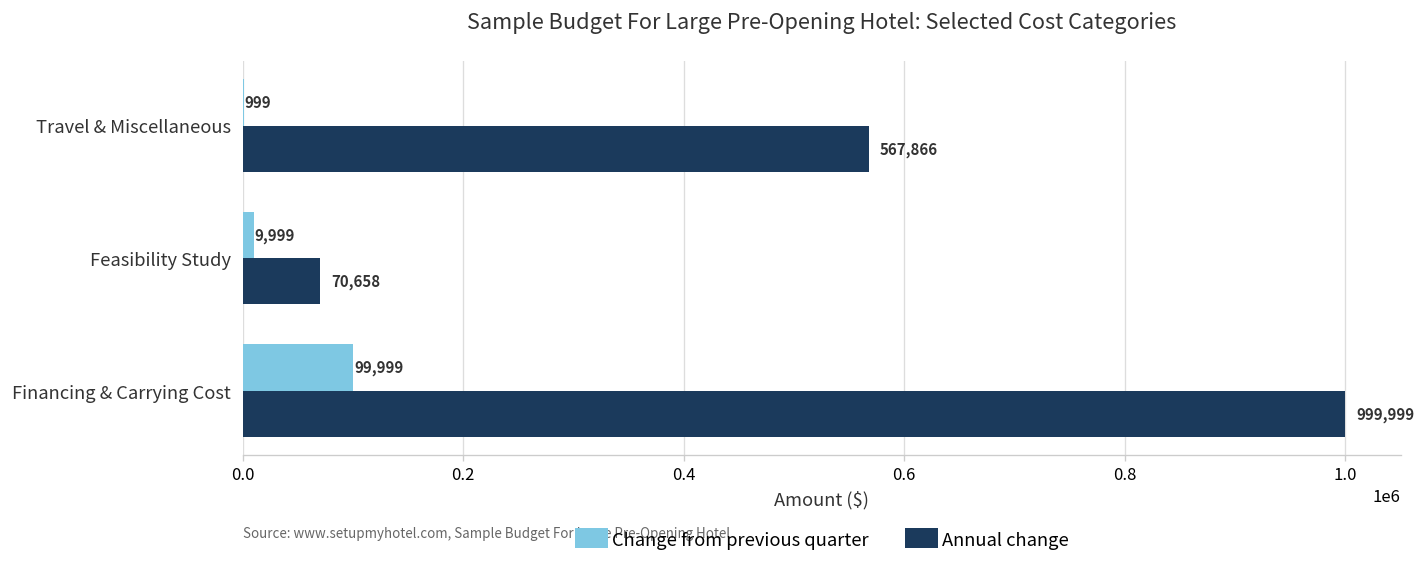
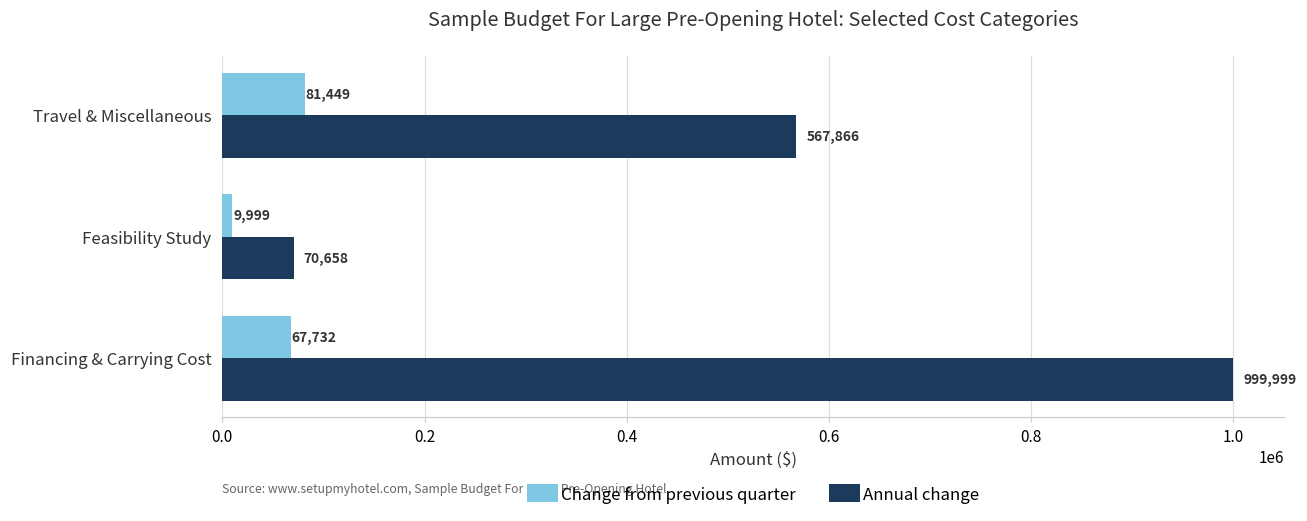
  {
    "Change from previous quarter": {
-     "Travel & Miscellaneous": "999",
+     "Travel & Miscellaneous": "81,449",
      "Feasibility Study": "9,999",
-     "Financing & Carrying Cost": "99,999"
+     "Financing & Carrying Cost": "67,732"
    },
    "Annual change": {
      "Travel & Miscellaneous": "567,866",
      "Feasibility Study": "70,658",
      "Financing & Carrying Cost": "999,999"
    }
  }
